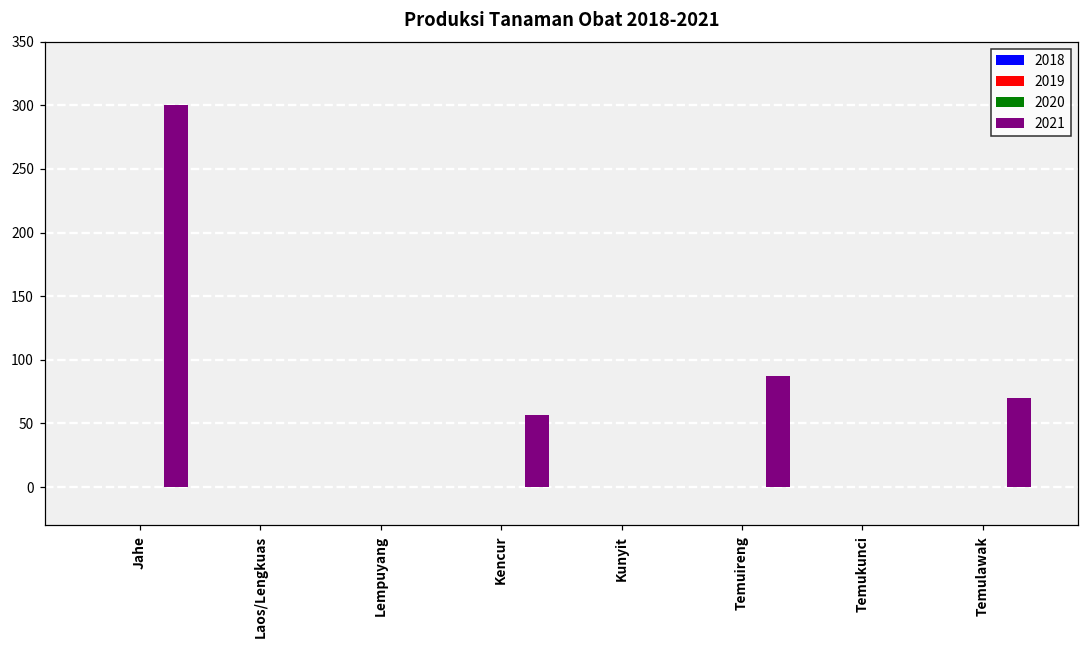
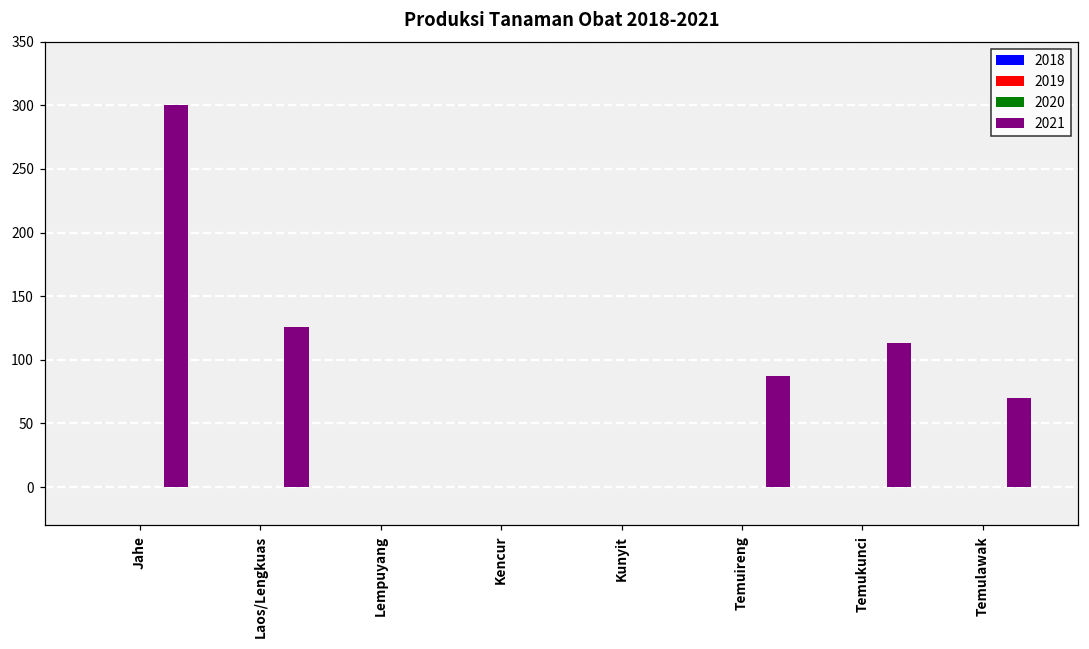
  {
    "2018": {
      "Jahe": 0,
      "Laos/Lengkuas": 0,
      "Lempuyang": 0,
      "Kencur": 0,
      "Kunyit": 0,
      "Temuireng": 0,
      "Temukunci": 0,
      "Temulawak": 0
    },
    "2019": {
      "Jahe": 0,
      "Laos/Lengkuas": 0,
      "Lempuyang": 0,
      "Kencur": 0,
      "Kunyit": 0,
      "Temuireng": 0,
      "Temukunci": 0,
      "Temulawak": 0
    },
    "2020": {
      "Jahe": 0,
      "Laos/Lengkuas": 0,
      "Lempuyang": 0,
      "Kencur": 0,
      "Kunyit": 0,
      "Temuireng": 0,
      "Temukunci": 0,
      "Temulawak": 0
    },
    "2021": {
      "Jahe": 300,
-     "Laos/Lengkuas": 0,
+     "Laos/Lengkuas": 126,
      "Lempuyang": 0,
-     "Kencur": 57,
+     "Kencur": 0,
      "Kunyit": 0,
      "Temuireng": 87,
-     "Temukunci": 0,
+     "Temukunci": 113,
      "Temulawak": 70
    }
  }
